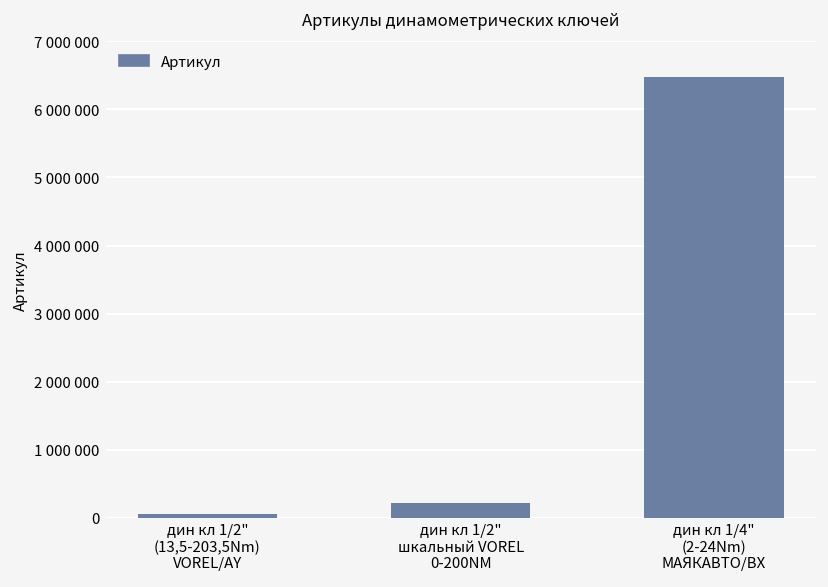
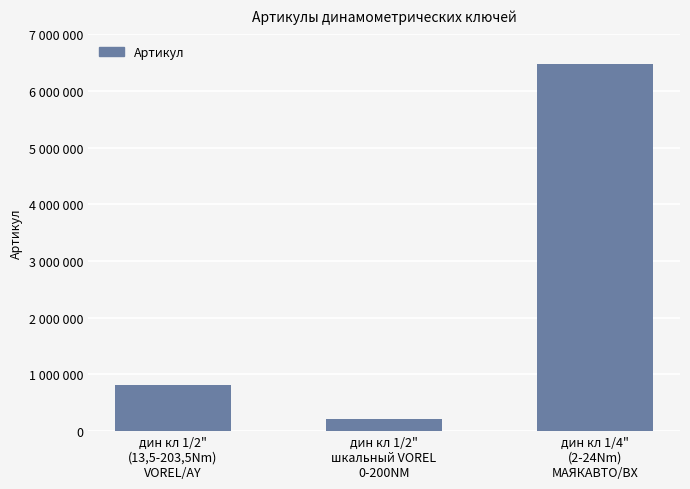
  {
-   "дин кл 1/2\" (13,5-203,5Nm) VOREL/AY": 100000,
+   "дин кл 1/2\" (13,5-203,5Nm) VOREL/AY": 800000,
    "дин кл 1/2\" шкальный VOREL 0-200NM": 200000,
    "дин кл 1/4\" (2-24Nm) МАЯКАВТО/BX": 6500000
  }
